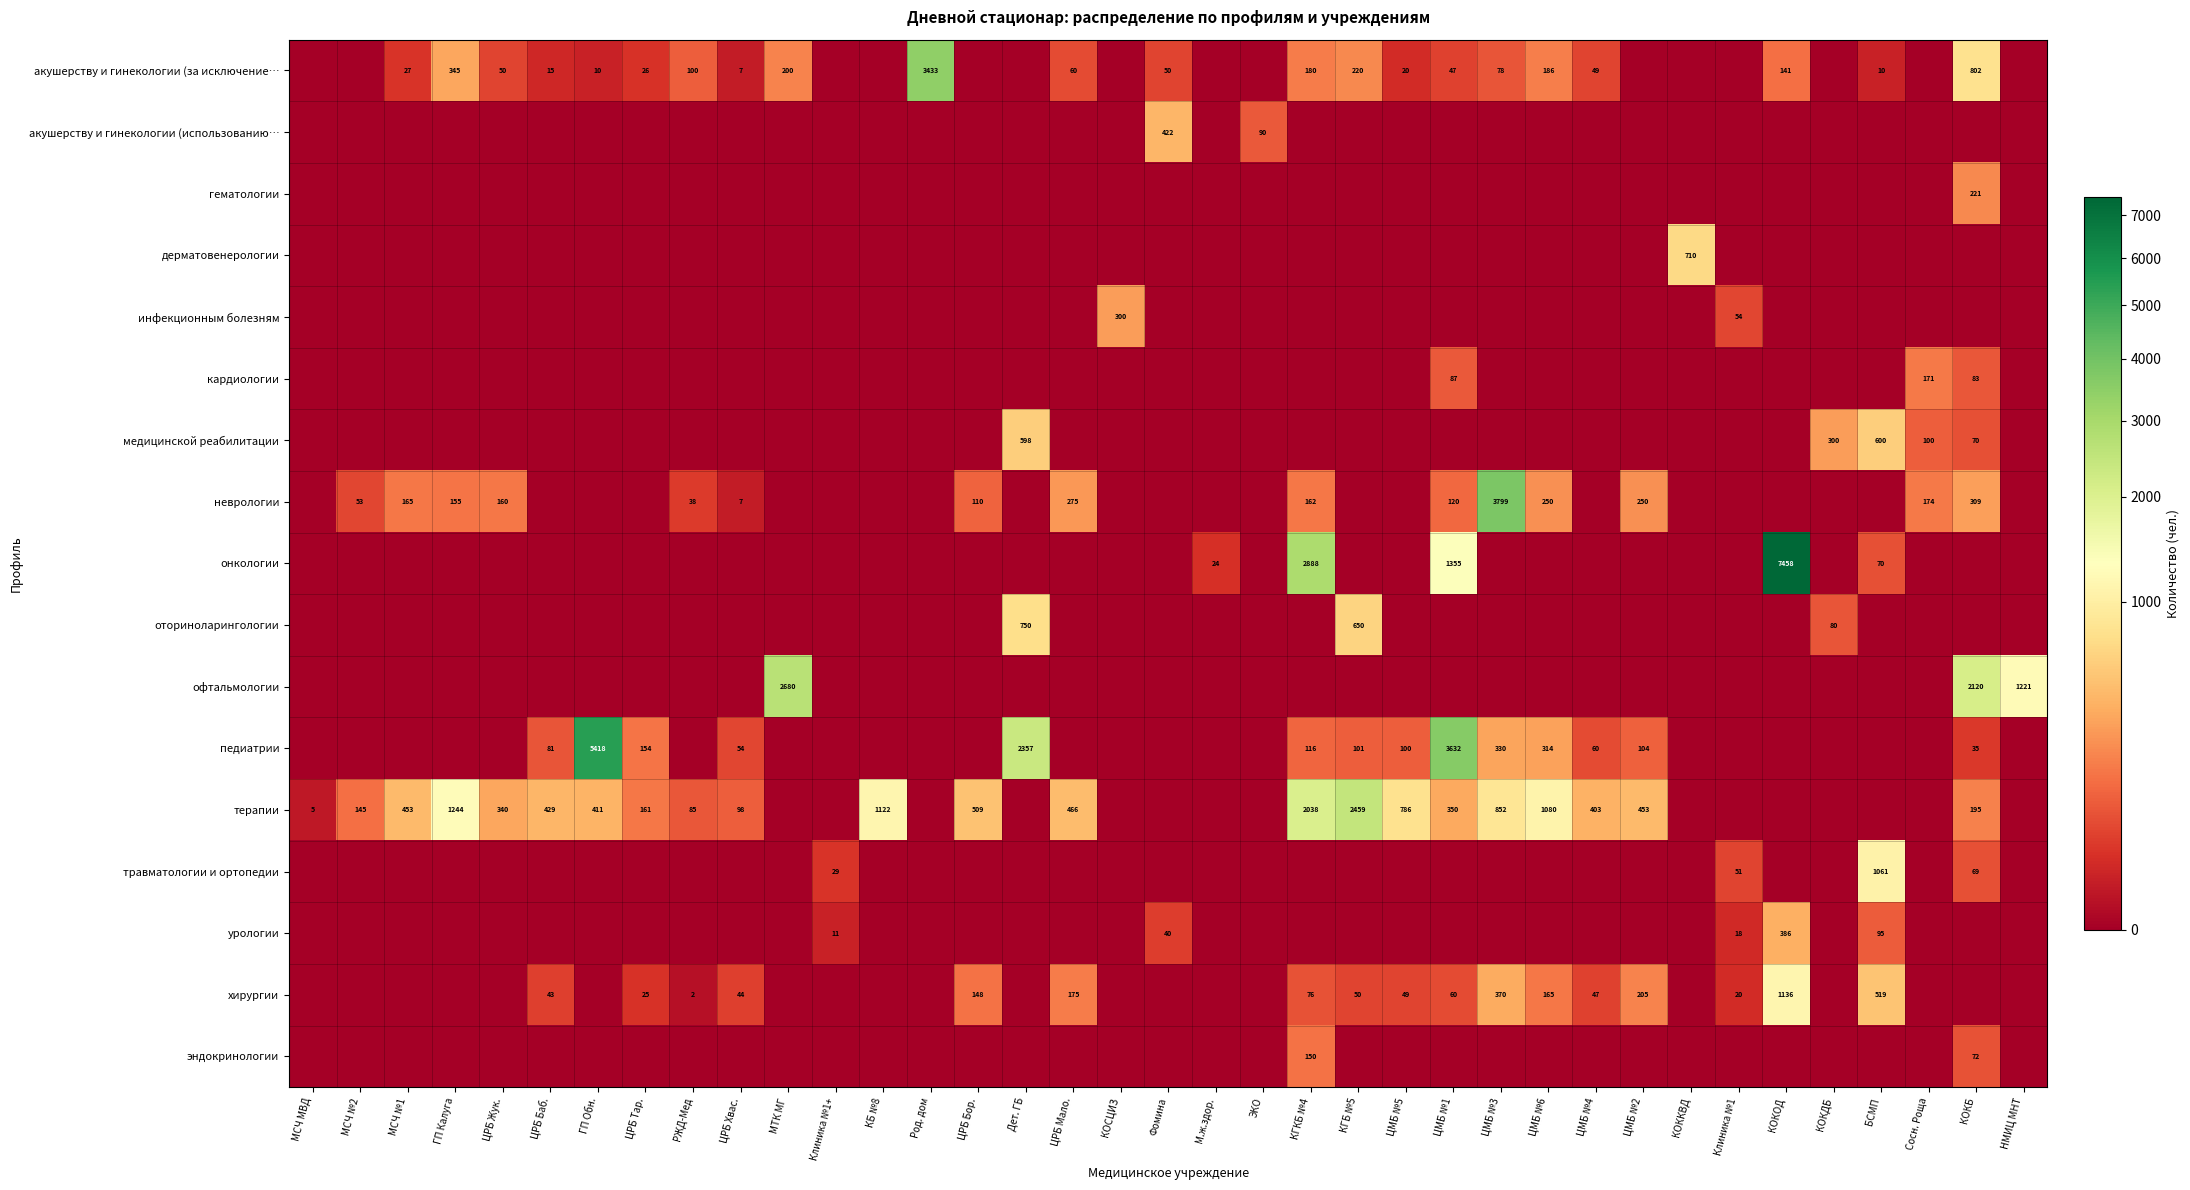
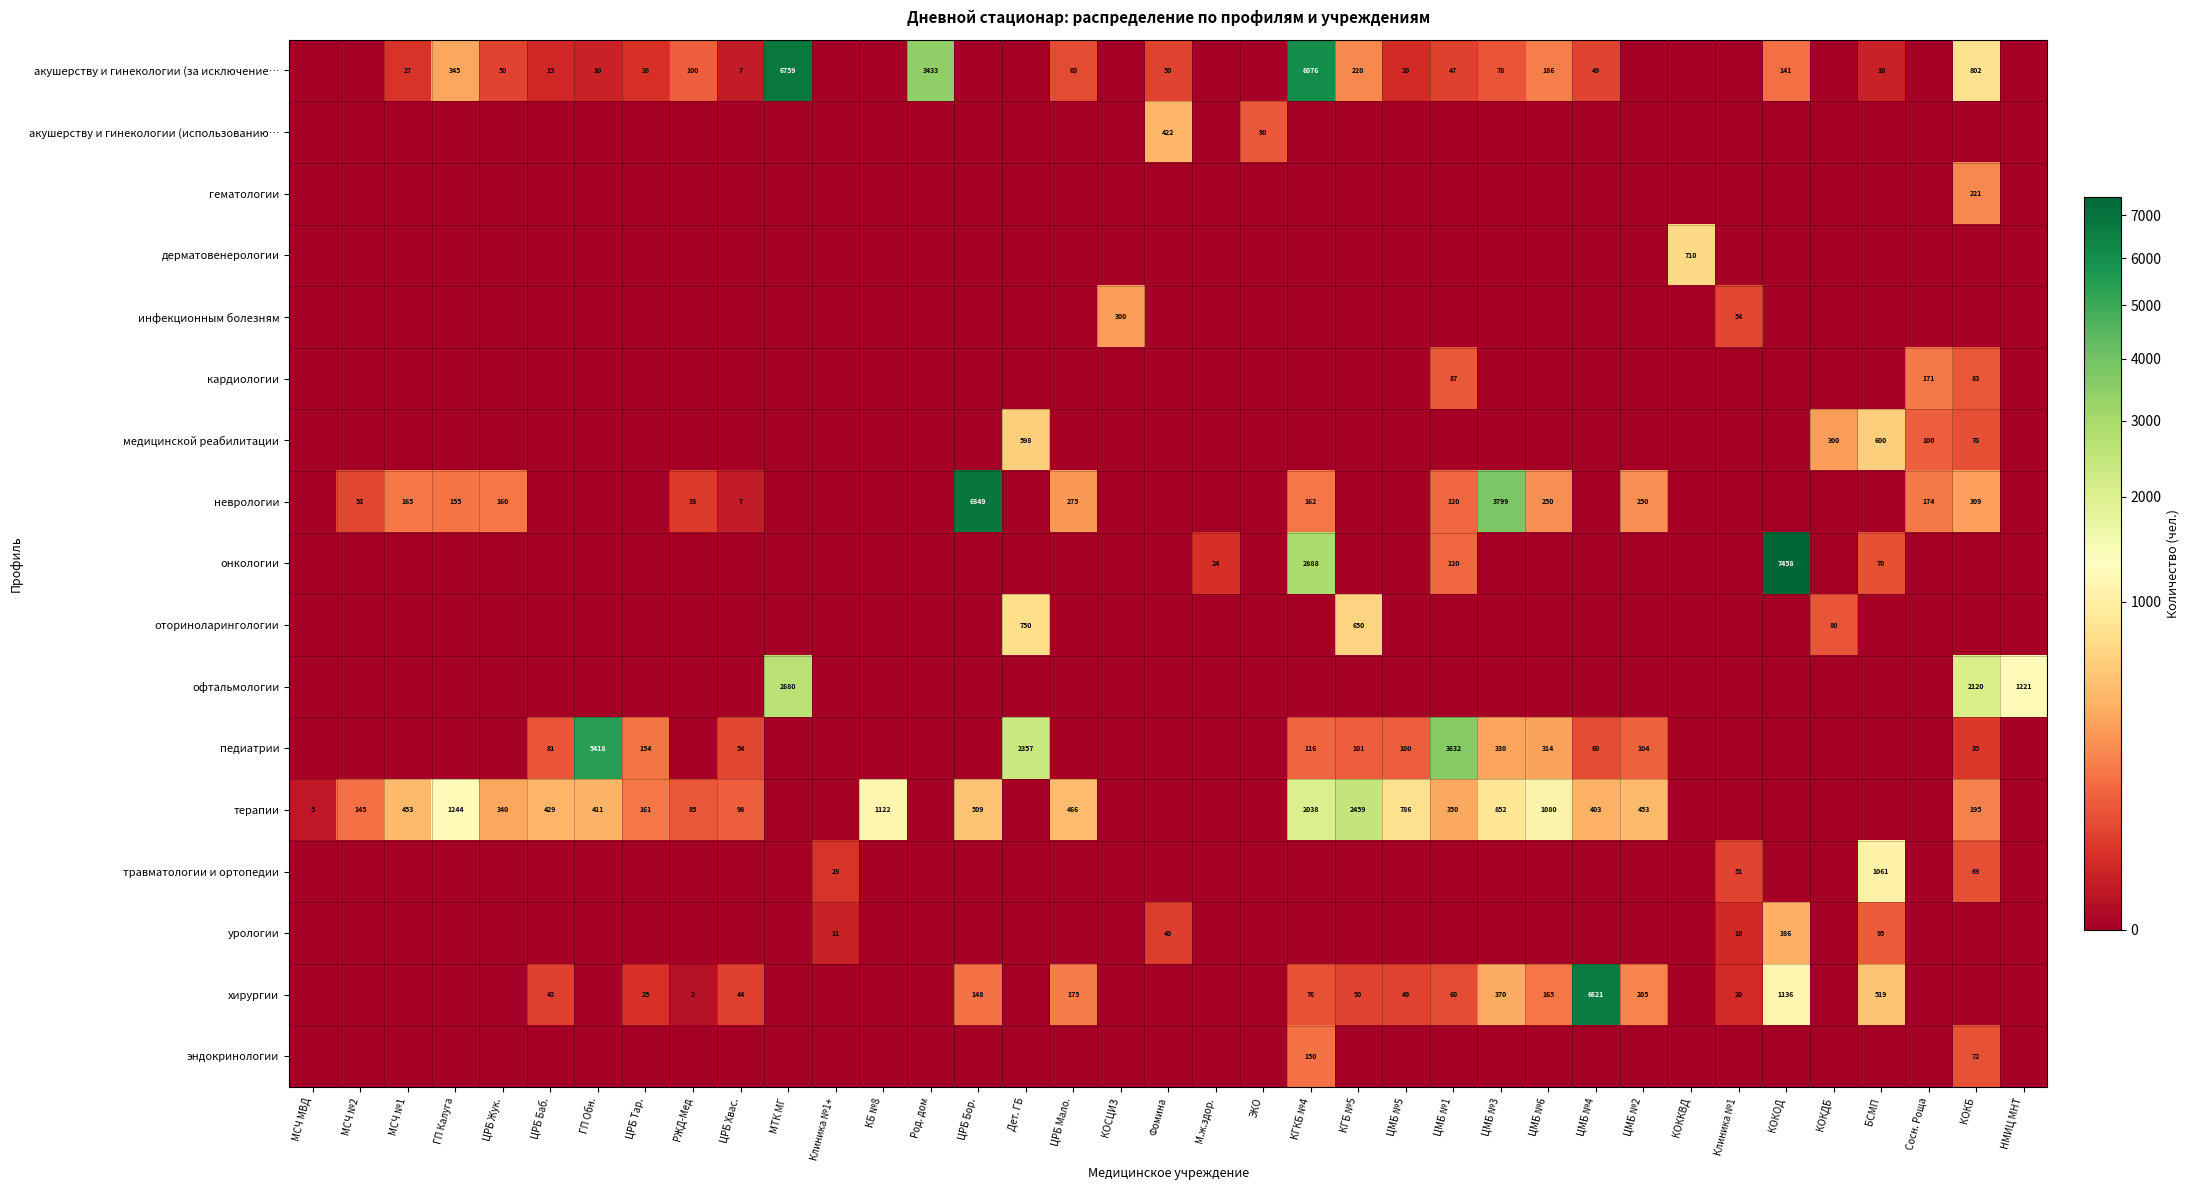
  {
    "акушерству и гинекологии (за исключение…": {
      "МСЧ №1": 27,
      "ГП Калуга": 345,
      "ЦРБ Жук.": 50,
      "ЦРБ Баб.": 15,
      "ГП Обн.": 10,
      "ЦРБ Тар.": 26,
      "РЖД-Мед": 100,
      "ЦРБ Хвас.": 7,
-     "МТК МГ": 200,
+     "МТК МГ": 6759,
      "Род. дом": 3433,
      "ЦРБ Мало.": 60,
      "Фомина": 50,
-     "КГКБ №4": 180,
+     "КГКБ №4": 6076,
      "КГБ №5": 220,
      "ЦМБ №5": 20,
      "ЦМБ №1": 47,
      "ЦМБ №3": 78,
      "ЦМБ №6": 186,
      "ЦМБ №4": 49,
      "КОКОД": 141,
      "БСМП": 10,
      "КОКБ": 802
    },
    "акушерству и гинекологии (использованию…": {
      "Фомина": 422,
      "ЭКО": 90
    },
    "гематологии": {
      "КОКБ": 221
    },
    "дерматовенерологии": {
      "КОККВД": 710
    },
    "инфекционным болезням": {
      "КОСЦИЗ": 300,
      "Клиника №1": 54
    },
    "кардиологии": {
      "ЦМБ №1": 87,
      "Сосн. Роща": 171,
      "КОКБ": 83
    },
    "медицинской реабилитации": {
      "Дет. ГБ": 598,
      "КОКДБ": 300,
      "БСМП": 600,
      "Сосн. Роща": 100,
      "КОКБ": 70
    },
    "неврологии": {
      "МСЧ №2": 53,
      "МСЧ №1": 165,
      "ГП Калуга": 155,
      "ЦРБ Жук.": 160,
      "РЖД-Мед": 38,
      "ЦРБ Хвас.": 7,
-     "ЦРБ Бор.": 110,
+     "ЦРБ Бор.": 6849,
      "ЦРБ Мало.": 275,
      "КГКБ №4": 162,
      "ЦМБ №1": 120,
      "ЦМБ №3": 3799,
      "ЦМБ №6": 250,
      "ЦМБ №2": 250,
      "Сосн. Роща": 174,
      "КОКБ": 309
    },
    "онкологии": {
      "М.ж.здор.": 24,
      "КГКБ №4": 2888,
-     "ЦМБ №1": 1355,
+     "ЦМБ №1": 120,
      "КОКОД": 7458,
      "БСМП": 70
    },
    "оториноларингологии": {
      "Дет. ГБ": 750,
      "КГБ №5": 650,
      "КОКДБ": 80
    },
    "офтальмологии": {
      "МТК МГ": 2680,
      "КОКБ": 2120,
      "НМИЦ МНТ": 1221
    },
    "педиатрии": {
      "ЦРБ Баб.": 81,
      "ГП Обн.": 5418,
      "ЦРБ Тар.": 154,
      "ЦРБ Хвас.": 54,
      "Дет. ГБ": 2357,
      "КГКБ №4": 116,
      "КГБ №5": 101,
      "ЦМБ №5": 100,
      "ЦМБ №1": 3632,
      "ЦМБ №3": 330,
      "ЦМБ №6": 314,
      "ЦМБ №4": 60,
      "ЦМБ №2": 104,
      "КОКБ": 35
    },
    "терапии": {
      "МСЧ МВД": 5,
      "МСЧ №2": 145,
      "МСЧ №1": 453,
      "ГП Калуга": 1244,
      "ЦРБ Жук.": 340,
      "ЦРБ Баб.": 429,
      "ГП Обн.": 411,
      "ЦРБ Тар.": 161,
      "РЖД-Мед": 85,
      "ЦРБ Хвас.": 98,
      "КБ №8": 1122,
      "ЦРБ Бор.": 509,
      "ЦРБ Мало.": 466,
      "КГКБ №4": 2038,
      "КГБ №5": 2459,
      "ЦМБ №5": 786,
      "ЦМБ №1": 350,
      "ЦМБ №3": 852,
      "ЦМБ №6": 1080,
      "ЦМБ №4": 403,
      "ЦМБ №2": 453,
      "КОКБ": 195
    },
    "травматологии и ортопедии": {
      "Клиника №1+": 29,
      "Клиника №1": 51,
      "БСМП": 1061,
      "КОКБ": 69
    },
    "урологии": {
      "Клиника №1+": 11,
      "Фомина": 40,
      "Клиника №1": 18,
      "КОКОД": 386,
      "БСМП": 95
    },
    "хирургии": {
      "ЦРБ Баб.": 43,
      "ЦРБ Тар.": 25,
      "РЖД-Мед": 2,
      "ЦРБ Хвас.": 44,
      "ЦРБ Бор.": 148,
      "ЦРБ Мало.": 175,
      "КГКБ №4": 76,
      "КГБ №5": 50,
      "ЦМБ №5": 49,
      "ЦМБ №1": 60,
      "ЦМБ №3": 370,
      "ЦМБ №6": 165,
-     "ЦМБ №4": 47,
+     "ЦМБ №4": 6621,
      "ЦМБ №2": 205,
      "Клиника №1": 20,
      "КОКОД": 1136,
      "БСМП": 519
    },
    "эндокринологии": {
      "КГКБ №4": 150,
      "КОКБ": 72
    }
  }
